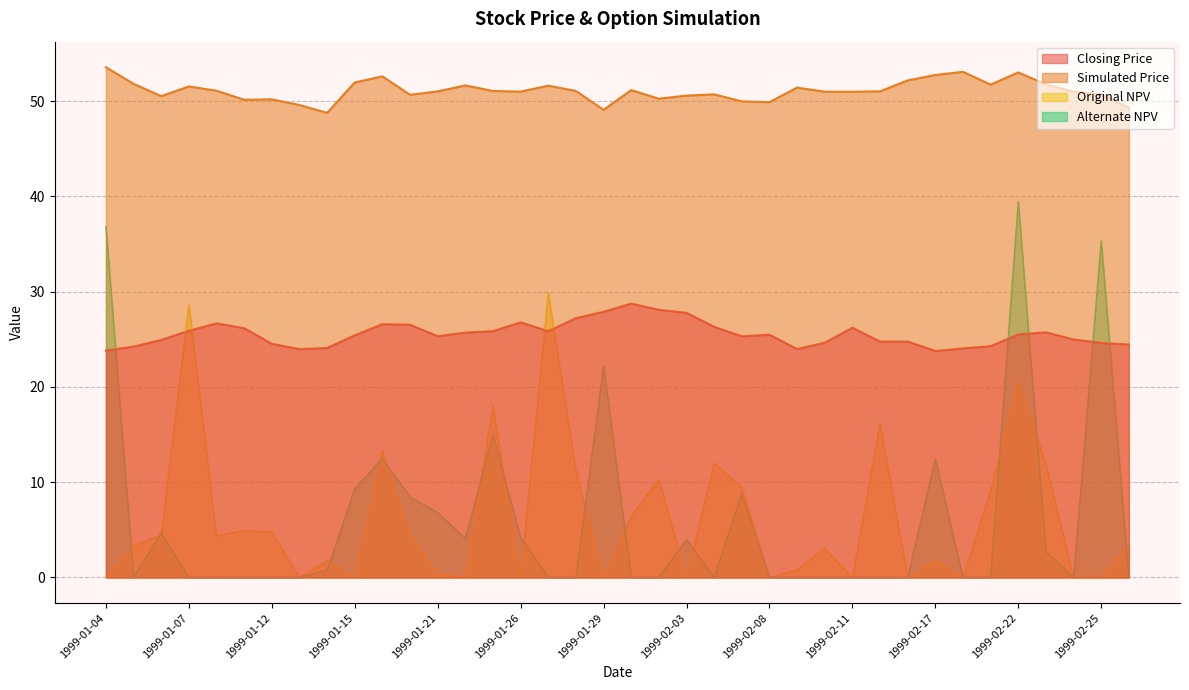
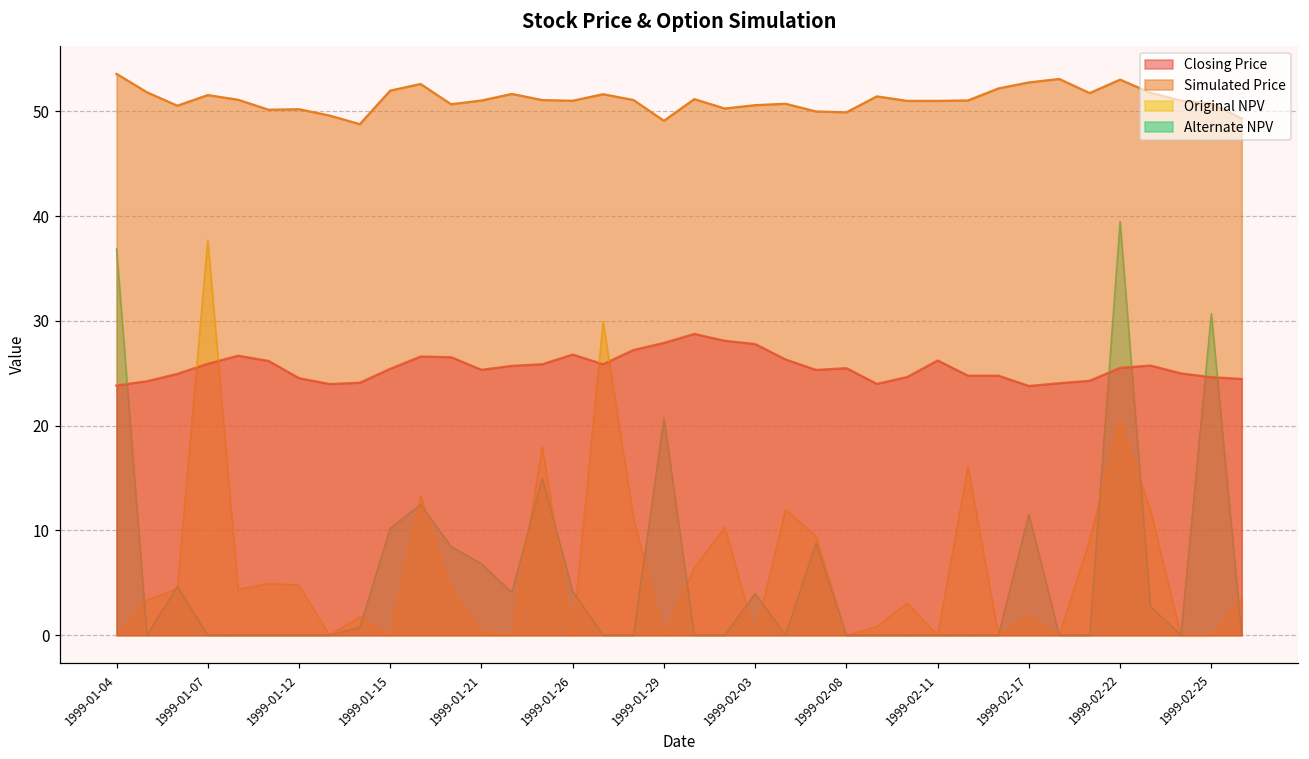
  {
    "Original NPV": {
      "1999-01-04": 0,
-     "1999-01-07": 29,
+     "1999-01-07": 38,
      "1999-01-12": 5,
      "1999-01-15": 0,
      "1999-01-21": 0,
      "1999-01-26": 0,
      "1999-01-29": 0,
      "1999-02-03": 0,
      "1999-02-17": 2,
      "1999-02-22": 21,
      "1999-02-25": 0
    },
    "Alternate NPV": {
      "1999-01-04": 37,
      "1999-01-07": 0,
      "1999-01-12": 0,
-     "1999-01-15": 9,
+     "1999-01-15": 10,
      "1999-01-21": 7,
      "1999-01-26": 4,
-     "1999-01-29": 22,
+     "1999-01-29": 21,
      "1999-02-03": 4,
-     "1999-02-17": 12.4,
+     "1999-02-17": 11.5,
      "1999-02-22": 39,
-     "1999-02-25": 35
+     "1999-02-25": 31
    }
  }
